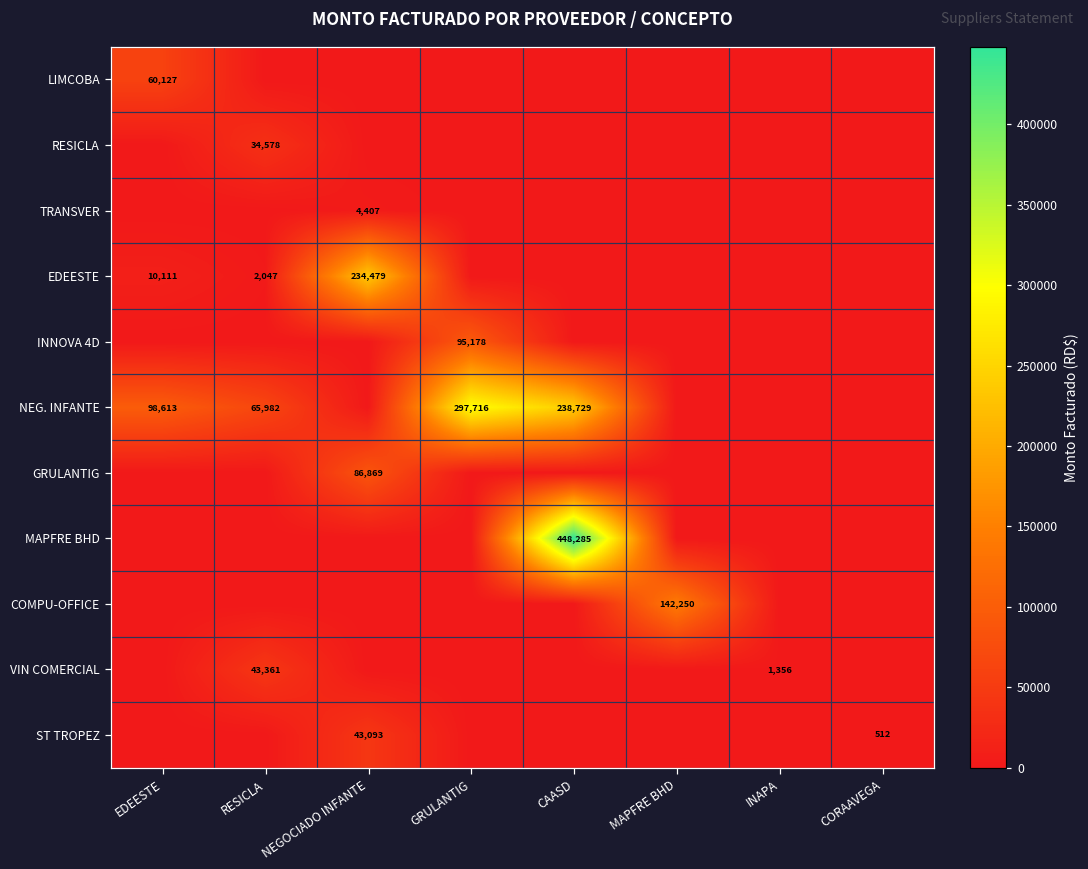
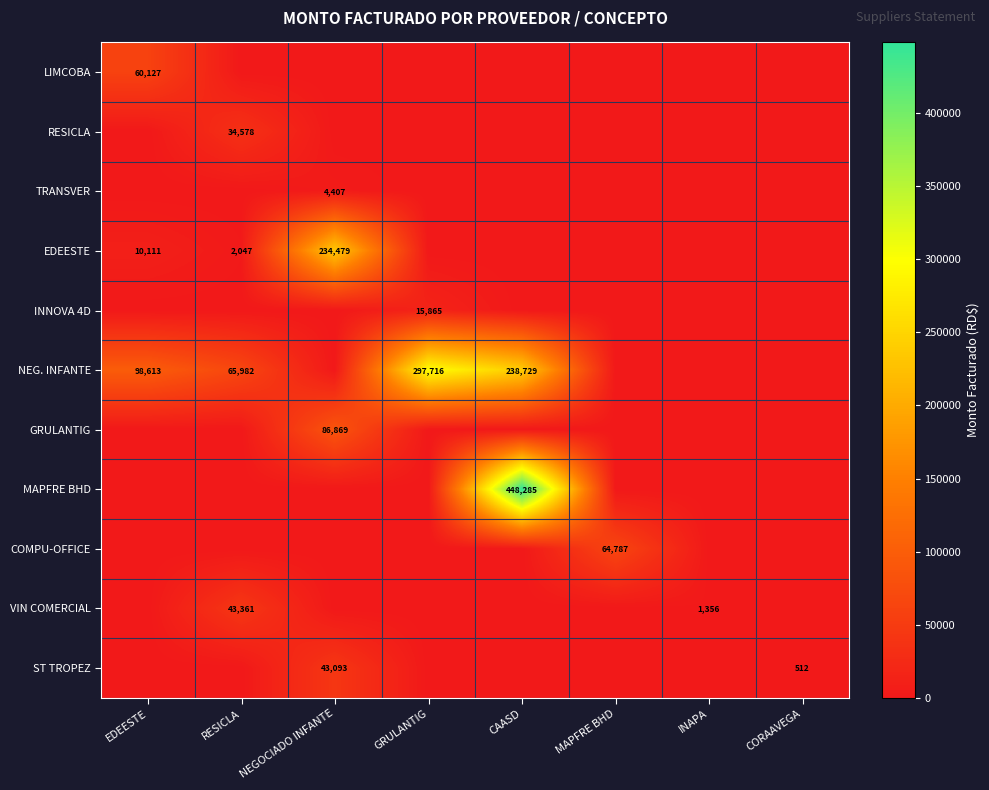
  {
    "LIMCOBA": {
      "EDEESTE": "60,127"
    },
    "RESICLA": {
      "RESICLA": "34,578"
    },
    "TRANSVER": {
      "NEGOCIADO INFANTE": "4,407"
    },
    "EDEESTE": {
      "EDEESTE": "10,111",
      "RESICLA": "2,047",
      "NEGOCIADO INFANTE": "234,479"
    },
    "INNOVA 4D": {
-     "GRULANTIG": "95,178"
+     "GRULANTIG": "15,865"
    },
    "NEG. INFANTE": {
      "EDEESTE": "98,613",
      "RESICLA": "65,982",
      "GRULANTIG": "297,716",
      "CAASD": "238,729"
    },
    "GRULANTIG": {
      "NEGOCIADO INFANTE": "86,869"
    },
    "MAPFRE BHD": {
      "CAASD": "448,285"
    },
    "COMPU-OFFICE": {
-     "MAPFRE BHD": "142,250"
+     "MAPFRE BHD": "64,787"
    },
    "VIN COMERCIAL": {
      "RESICLA": "43,361",
      "INAPA": "1,356"
    },
    "ST TROPEZ": {
      "NEGOCIADO INFANTE": "43,093",
      "CORAAVEGA": "512"
    }
  }
